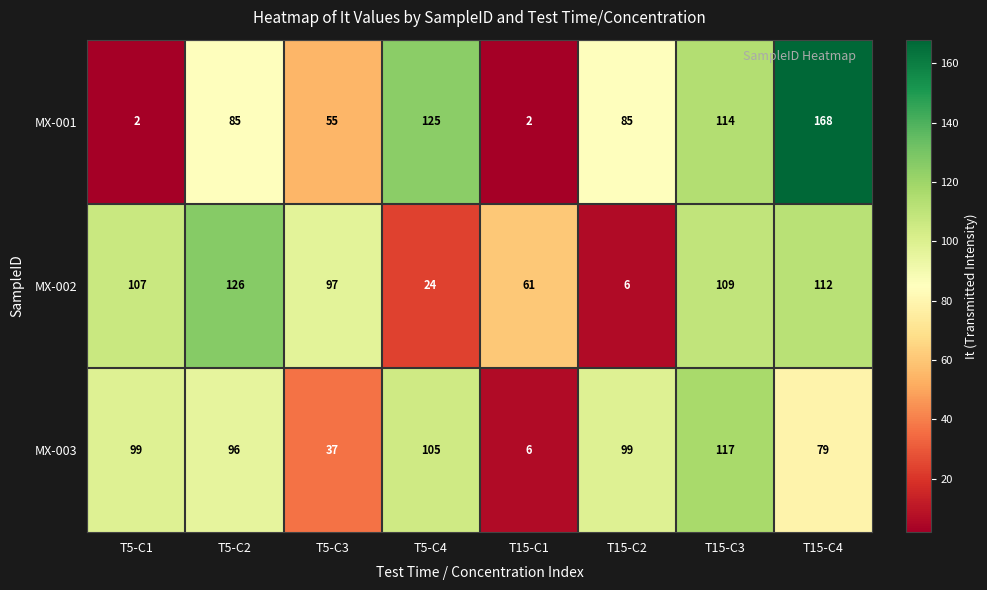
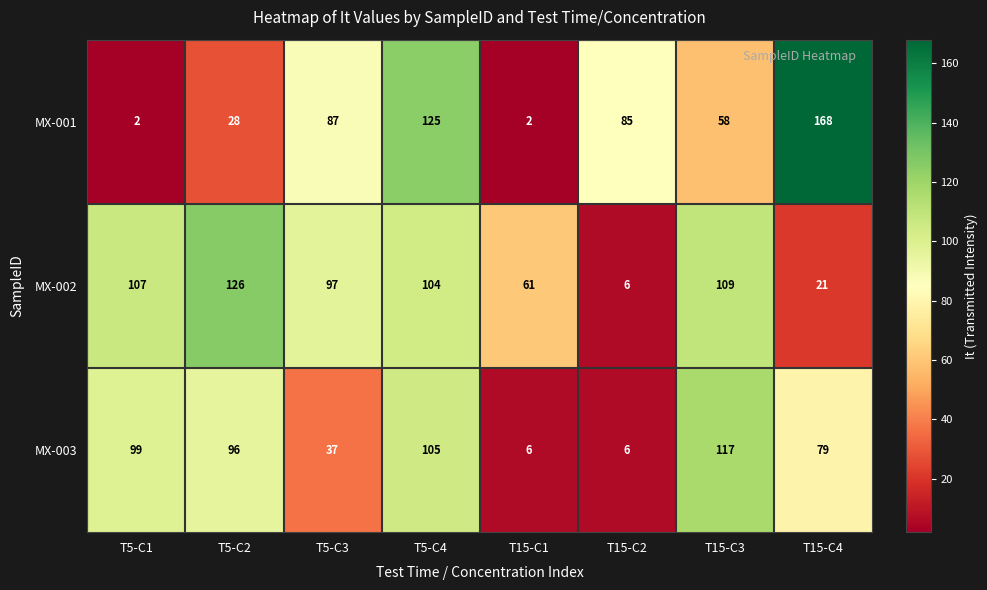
  {
    "MX-001": {
      "T5-C1": 2,
-     "T5-C2": 85,
-     "T5-C3": 55,
+     "T5-C2": 28,
+     "T5-C3": 87,
      "T5-C4": 125,
      "T15-C1": 2,
      "T15-C2": 85,
-     "T15-C3": 114
+     "T15-C3": 58
    },
    "MX-002": {
      "T5-C1": 107,
      "T5-C2": 126,
      "T5-C3": 97,
-     "T5-C4": 24,
+     "T5-C4": 104,
      "T15-C1": 61,
      "T15-C2": 6,
      "T15-C3": 109,
-     "T15-C4": 112
+     "T15-C4": 21
    },
    "MX-003": {
      "T5-C1": 99,
      "T5-C2": 96,
      "T5-C3": 37,
      "T5-C4": 105,
      "T15-C1": 6,
-     "T15-C2": 99,
+     "T15-C2": 6,
      "T15-C3": 117,
      "T15-C4": 79
    }
  }
